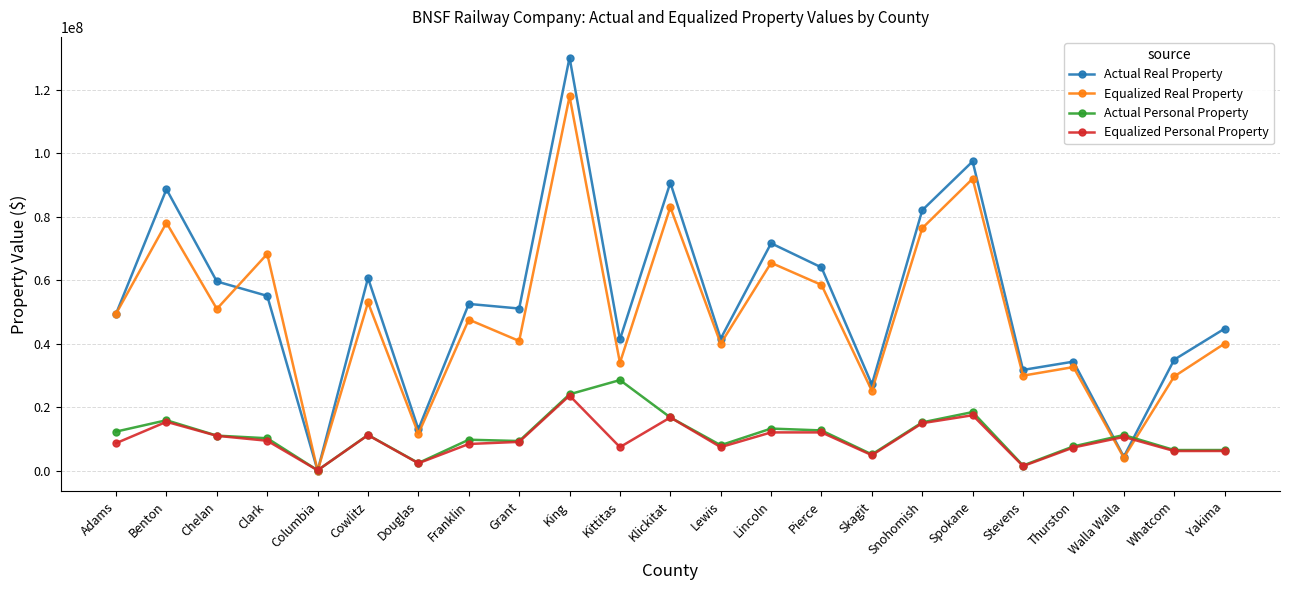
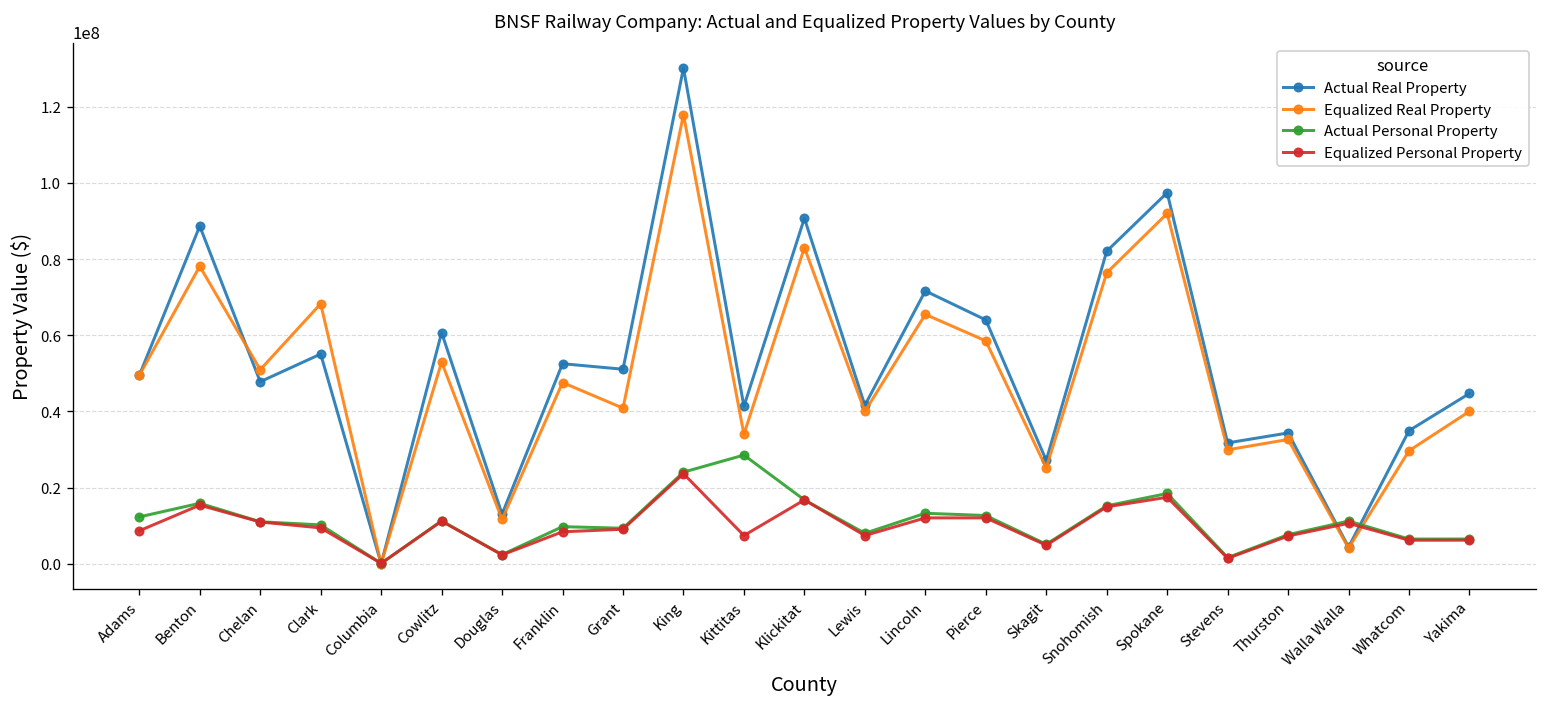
  {
    "Actual Real Property": {
      "Benton": 89000000,
-     "Chelan": 60000000,
+     "Chelan": 48000000,
      "Clark": 55000000,
      "Cowlitz": 61000000,
      "Douglas": 13000000,
      "Franklin": 53000000,
      "Grant": 51000000,
      "King": 130000000,
      "Kittitas": 41000000,
      "Klickitat": 91000000,
      "Lewis": 42000000,
      "Lincoln": 72000000,
      "Pierce": 64000000,
      "Skagit": 27000000,
      "Snohomish": 82000000,
      "Spokane": 97000000,
      "Stevens": 32000000,
      "Thurston": 34000000,
      "Whatcom": 35000000,
      "Yakima": 45000000
    },
    "Equalized Real Property": {
      "Benton": 78000000,
      "Chelan": 51000000,
      "Clark": 68000000,
      "Cowlitz": 53000000,
      "Douglas": 12000000,
      "Franklin": 48000000,
      "Grant": 41000000,
      "King": 118000000,
      "Kittitas": 34000000,
      "Klickitat": 83000000,
      "Lewis": 40000000,
      "Lincoln": 65000000,
      "Pierce": 59000000,
      "Skagit": 25000000,
      "Snohomish": 76000000,
      "Spokane": 92000000,
      "Stevens": 30000000,
      "Thurston": 33000000,
      "Whatcom": 30000000,
      "Yakima": 40000000
    },
    "Actual Personal Property": {
      "Adams": 12000000,
      "Franklin": 10000000,
      "Kittitas": 29000000,
      "Lincoln": 13000000,
      "Spokane": 18000000
    },
    "Equalized Personal Property": {
      "Adams": 9000000,
      "Franklin": 8000000,
      "Kittitas": 7000000,
      "Lincoln": 12000000,
      "Spokane": 17000000
    }
  }
